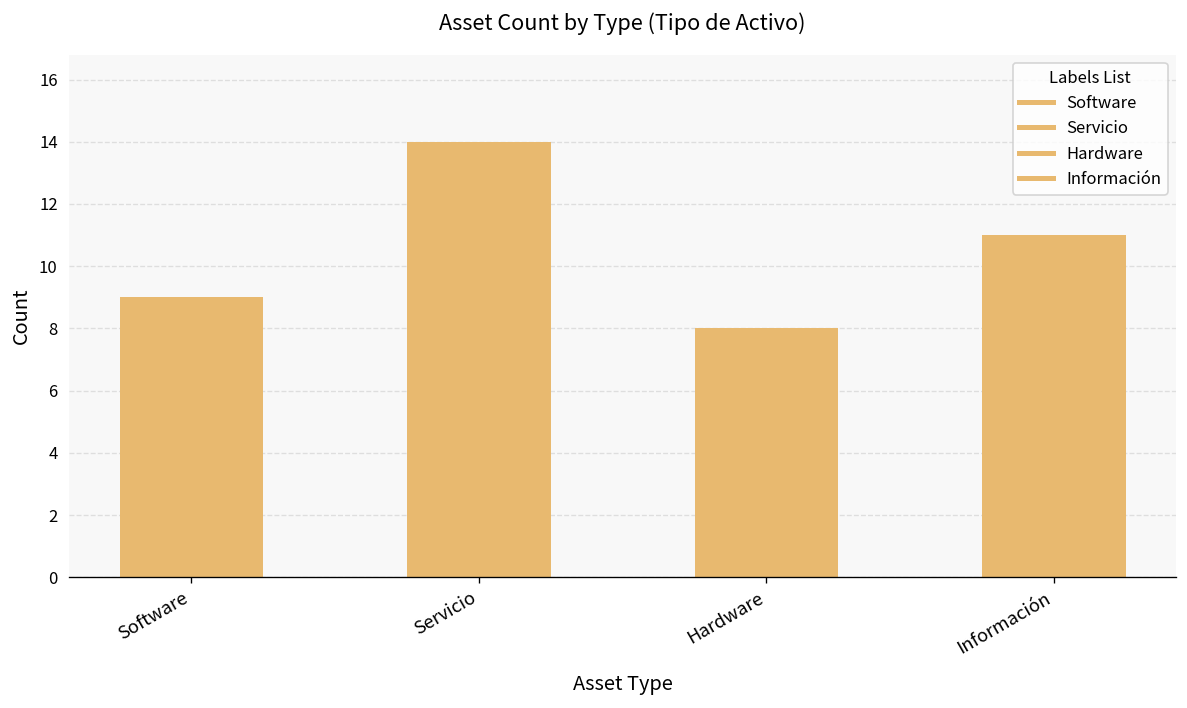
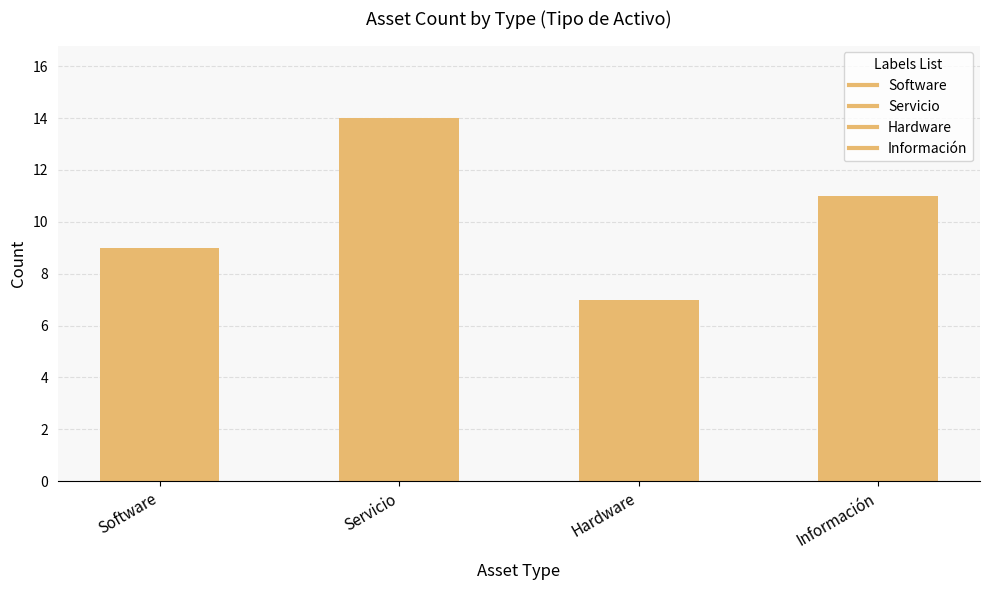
  {
    "Software": 9,
    "Servicio": 14,
-   "Hardware": 8,
+   "Hardware": 7,
    "Información": 11
  }
